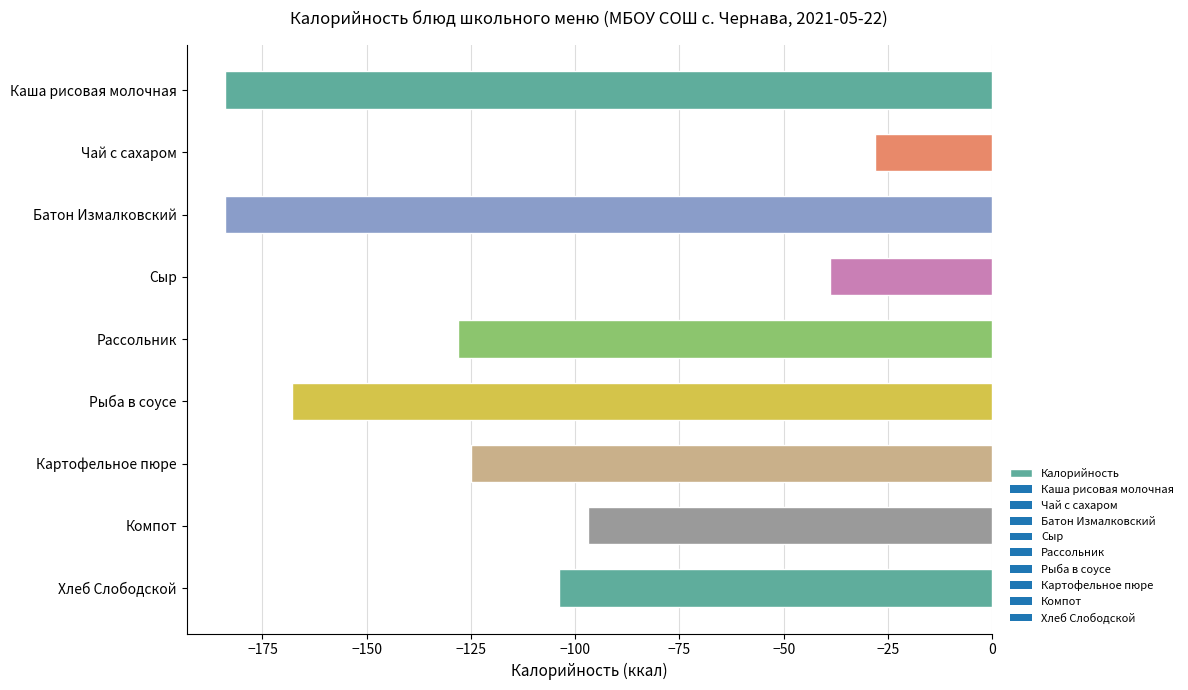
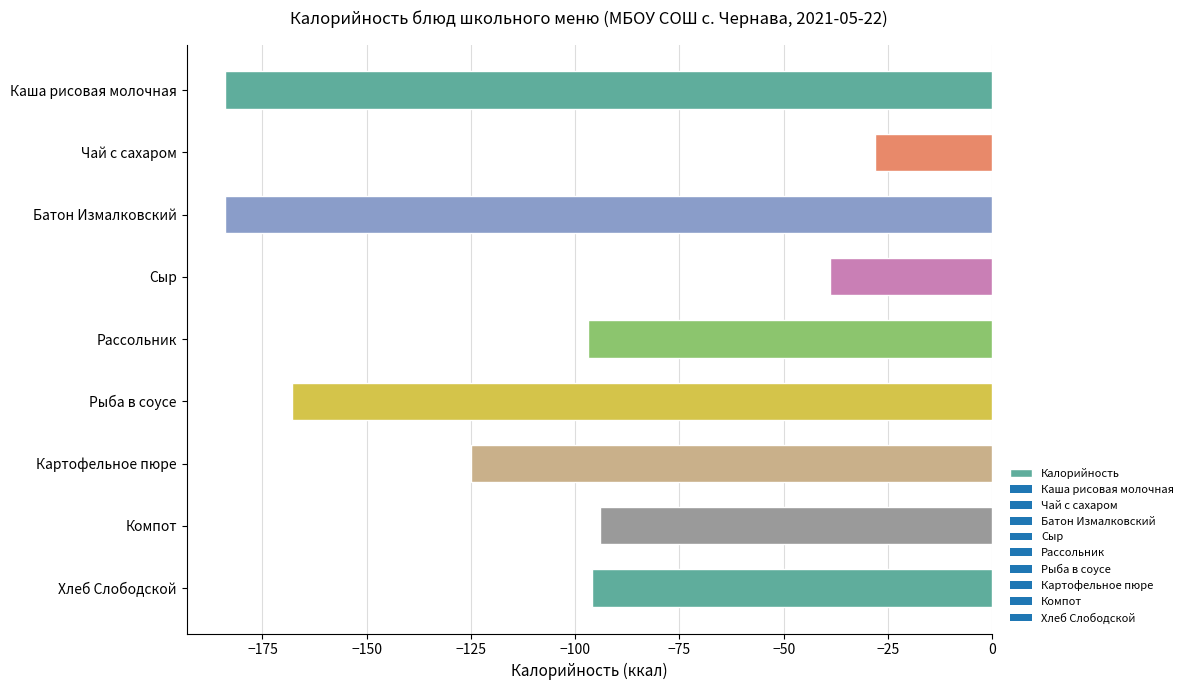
  {
    "Каша рисовая молочная": -184,
    "Чай с сахаром": -28,
    "Батон Измалковский": -184,
    "Сыр": -39,
-   "Рассольник": -128,
+   "Рассольник": -97,
    "Рыба в соусе": -168,
    "Картофельное пюре": -125,
-   "Компот": -97,
-   "Хлеб Слободской": -104
+   "Компот": -94,
+   "Хлеб Слободской": -96
  }
